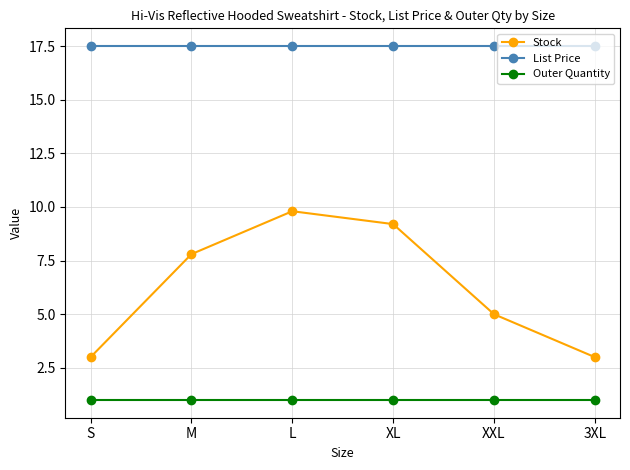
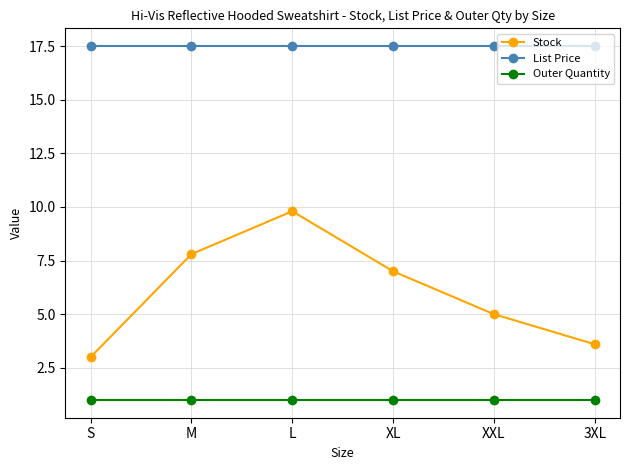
  {
    "Stock": {
      "S": 3.0,
      "M": 7.8,
      "L": 9.8,
-     "XL": 9.2,
+     "XL": 7.0,
      "XXL": 5.0,
-     "3XL": 3.0
+     "3XL": 3.6
    },
    "List Price": {
      "S": 17.5,
      "M": 17.5,
      "L": 17.5,
      "XL": 17.5,
      "XXL": 17.5
    },
    "Outer Quantity": {
      "S": 1.0,
      "M": 1.0,
      "L": 1.0,
      "XL": 1.0,
      "XXL": 1.0,
      "3XL": 1.0
    }
  }
